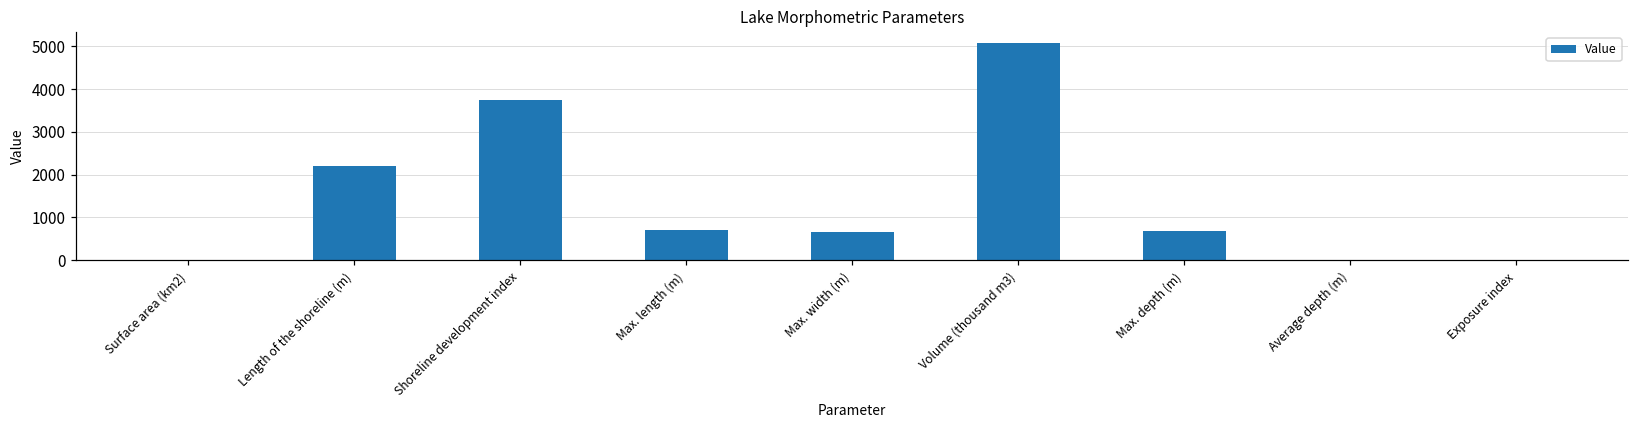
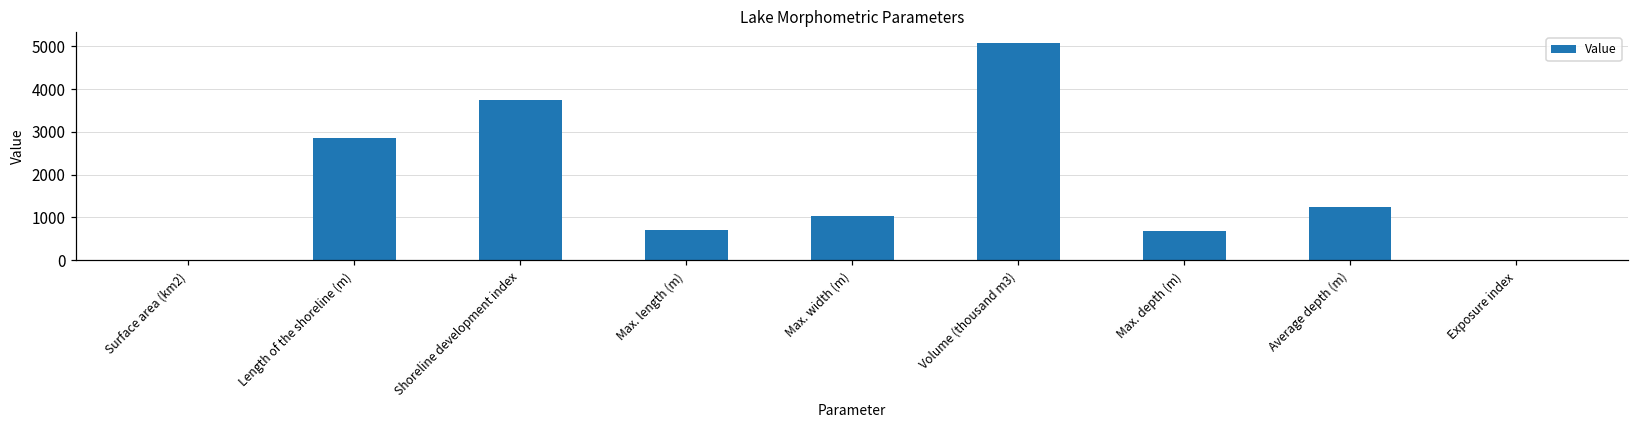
  {
-   "Length of the shoreline (m)": 2200,
+   "Length of the shoreline (m)": 2800,
    "Shoreline development index": 3700,
    "Max. length (m)": 700,
-   "Max. width (m)": 700,
+   "Max. width (m)": 1000,
    "Volume (thousand m3)": 5100,
    "Max. depth (m)": 700,
-   "Average depth (m)": 0
+   "Average depth (m)": 1300
  }
